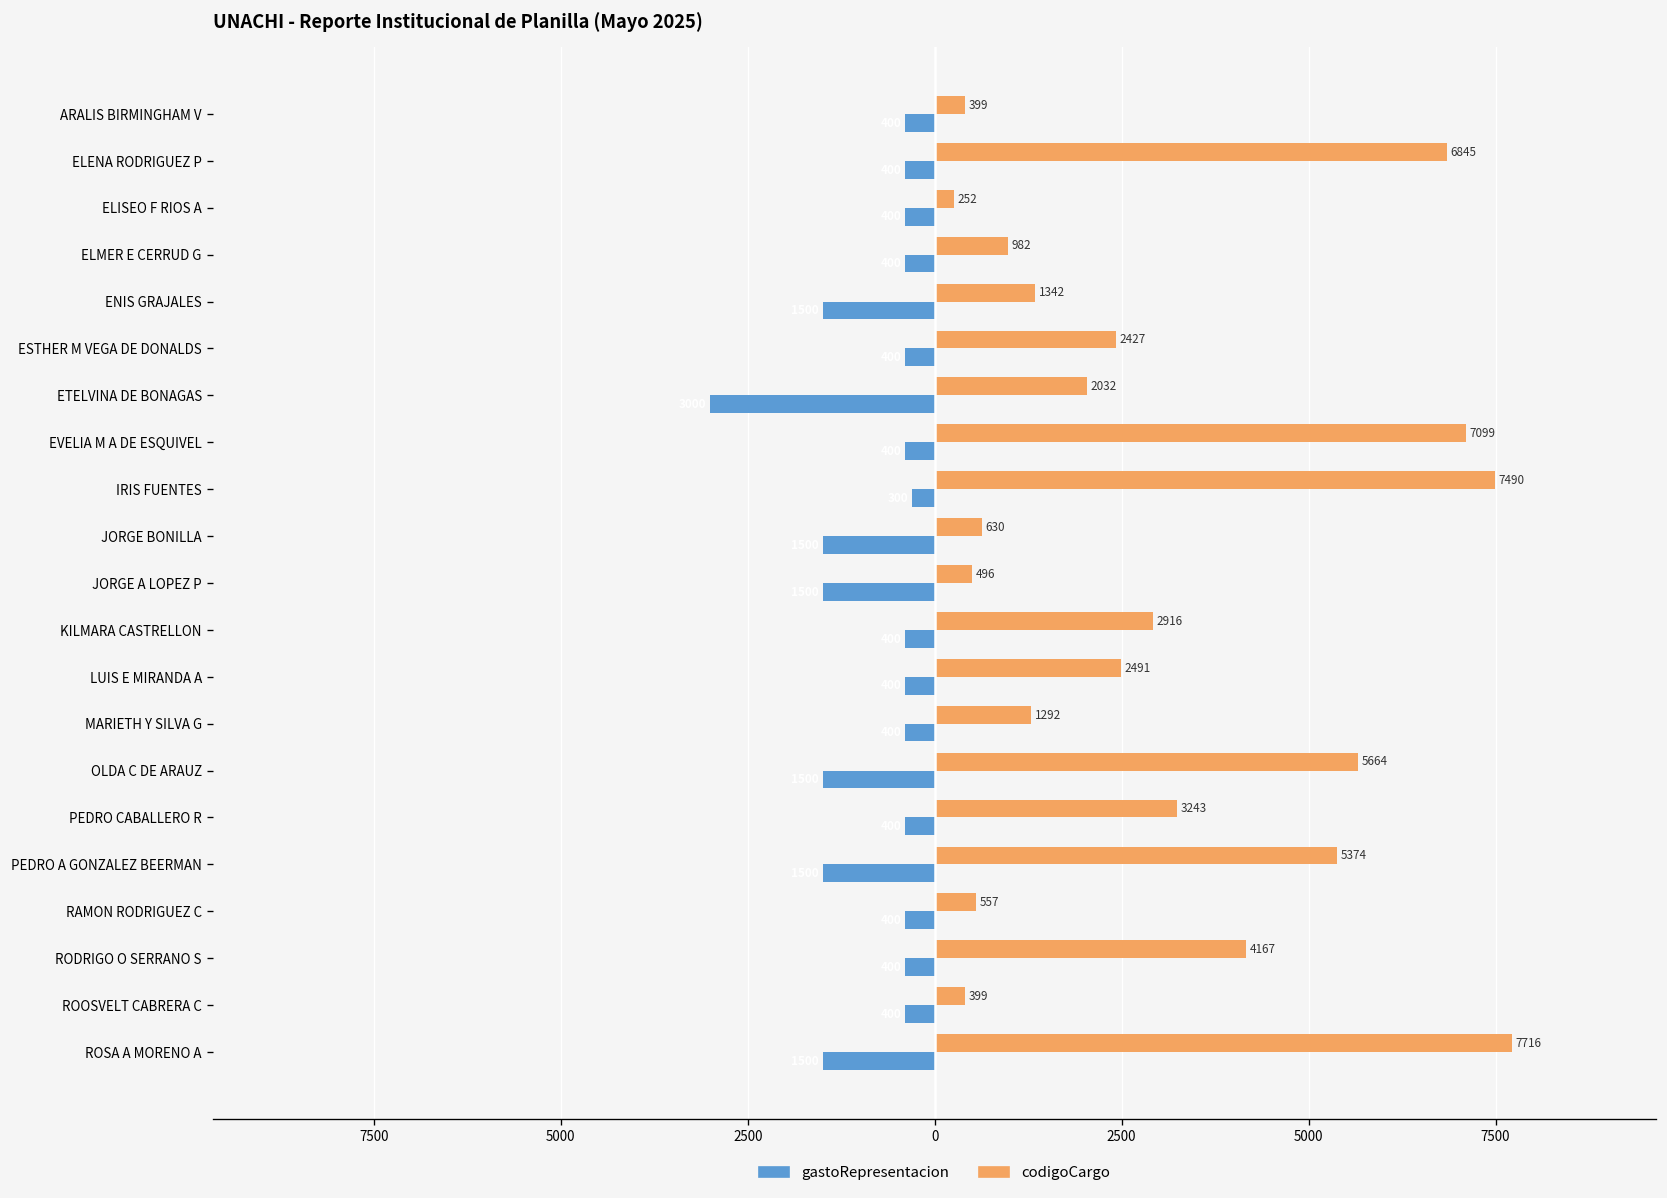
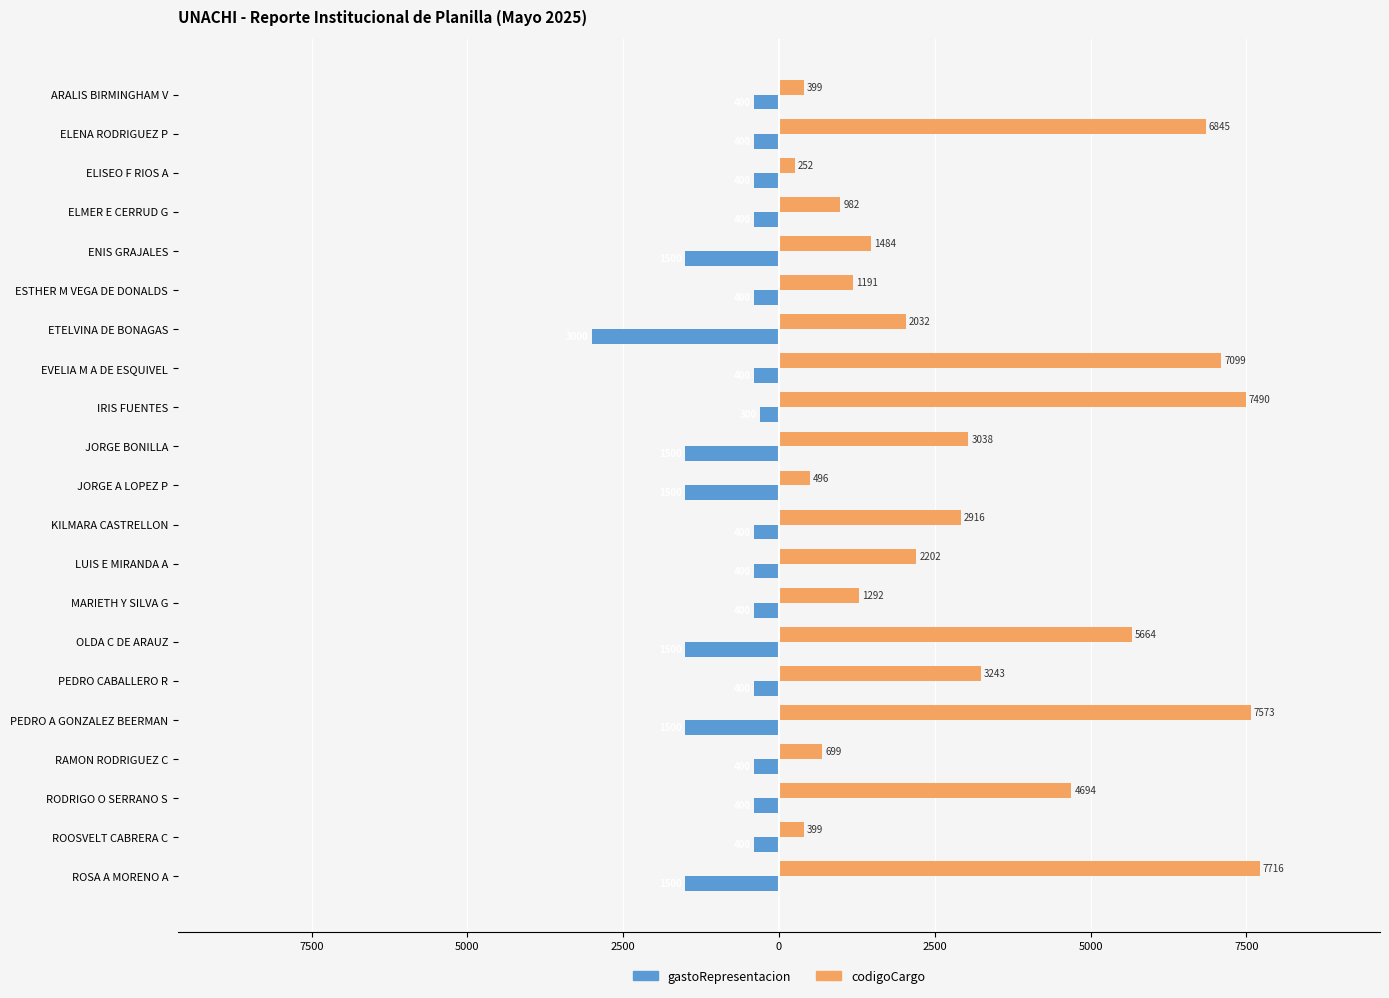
  {
    "codigoCargo": {
      "ARALIS BIRMINGHAM V": 399,
      "ELENA RODRIGUEZ P": 6845,
      "ELISEO F RIOS A": 252,
      "ELMER E CERRUD G": 982,
-     "ENIS GRAJALES": 1342,
-     "ESTHER M VEGA DE DONALDS": 2427,
+     "ENIS GRAJALES": 1484,
+     "ESTHER M VEGA DE DONALDS": 1191,
      "ETELVINA DE BONAGAS": 2032,
      "EVELIA M A DE ESQUIVEL": 7099,
      "IRIS FUENTES": 7490,
-     "JORGE BONILLA": 630,
+     "JORGE BONILLA": 3038,
      "JORGE A LOPEZ P": 496,
      "KILMARA CASTRELLON": 2916,
-     "LUIS E MIRANDA A": 2491,
+     "LUIS E MIRANDA A": 2202,
      "MARIETH Y SILVA G": 1292,
      "OLDA C DE ARAUZ": 5664,
      "PEDRO CABALLERO R": 3243,
-     "PEDRO A GONZALEZ BEERMAN": 5374,
-     "RAMON RODRIGUEZ C": 557,
-     "RODRIGO O SERRANO S": 4167,
+     "PEDRO A GONZALEZ BEERMAN": 7573,
+     "RAMON RODRIGUEZ C": 699,
+     "RODRIGO O SERRANO S": 4694,
      "ROOSVELT CABRERA C": 399,
      "ROSA A MORENO A": 7716
    }
  }
